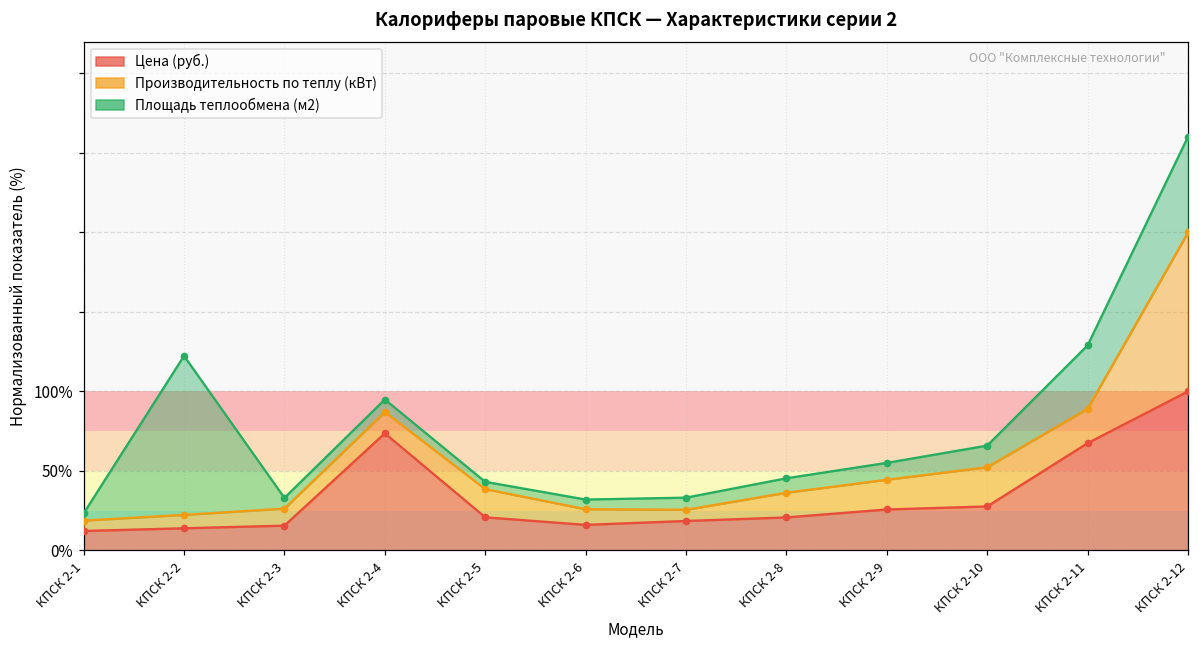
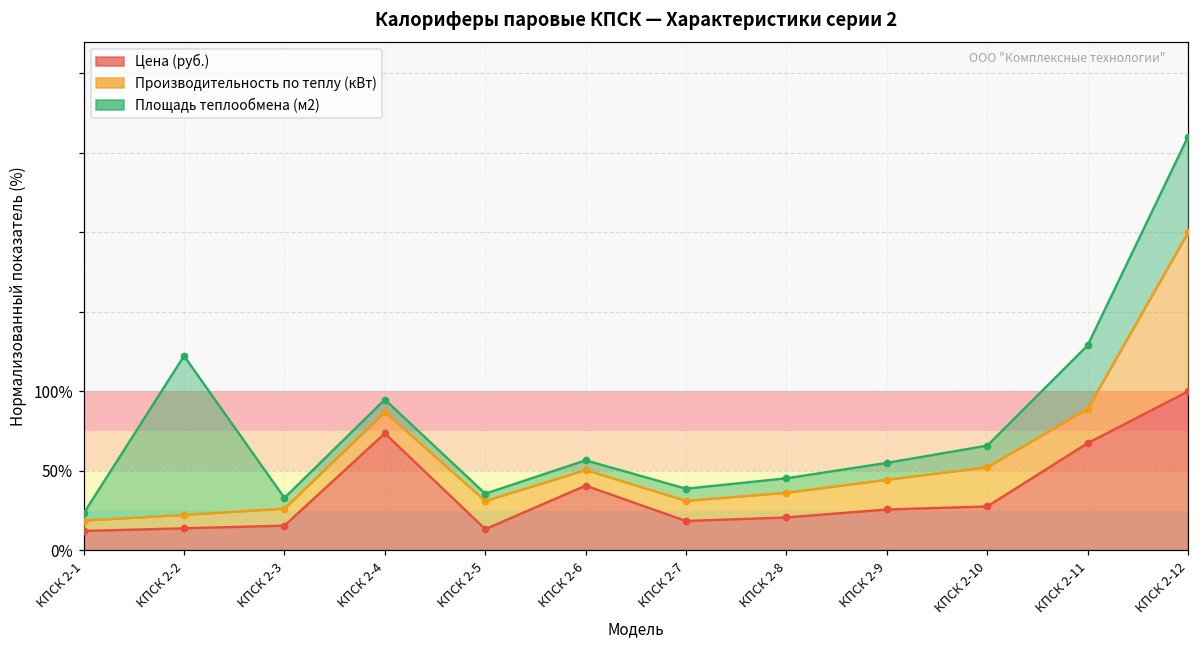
  {
    "Цена (руб.)": {
      "КПСК 2-1": "12%",
      "КПСК 2-2": "14%",
      "КПСК 2-3": "16%",
      "КПСК 2-4": "74%",
-     "КПСК 2-5": "21%",
-     "КПСК 2-6": "16%",
+     "КПСК 2-5": "13%",
+     "КПСК 2-6": "41%",
      "КПСК 2-7": "18%",
      "КПСК 2-8": "21%",
      "КПСК 2-9": "26%",
      "КПСК 2-10": "28%",
      "КПСК 2-11": "67%",
      "КПСК 2-12": "100%"
    },
    "Производительность по теплу (кВт)": {
      "КПСК 2-1": "7%",
      "КПСК 2-2": "8%",
      "КПСК 2-3": "11%",
      "КПСК 2-4": "13%",
      "КПСК 2-5": "18%",
      "КПСК 2-6": "10%",
-     "КПСК 2-7": "7%",
+     "КПСК 2-7": "13%",
      "КПСК 2-8": "16%",
      "КПСК 2-9": "19%",
      "КПСК 2-10": "25%",
      "КПСК 2-11": "22%",
      "КПСК 2-12": "100%"
    },
    "Площадь теплообмена (м2)": {
      "КПСК 2-1": "5%",
      "КПСК 2-2": "100%",
      "КПСК 2-3": "7%",
      "КПСК 2-4": "8%",
      "КПСК 2-5": "5%",
      "КПСК 2-6": "6%",
      "КПСК 2-7": "8%",
      "КПСК 2-8": "9%",
      "КПСК 2-9": "11%",
      "КПСК 2-10": "14%",
      "КПСК 2-11": "40%",
      "КПСК 2-12": "60%"
    }
  }
